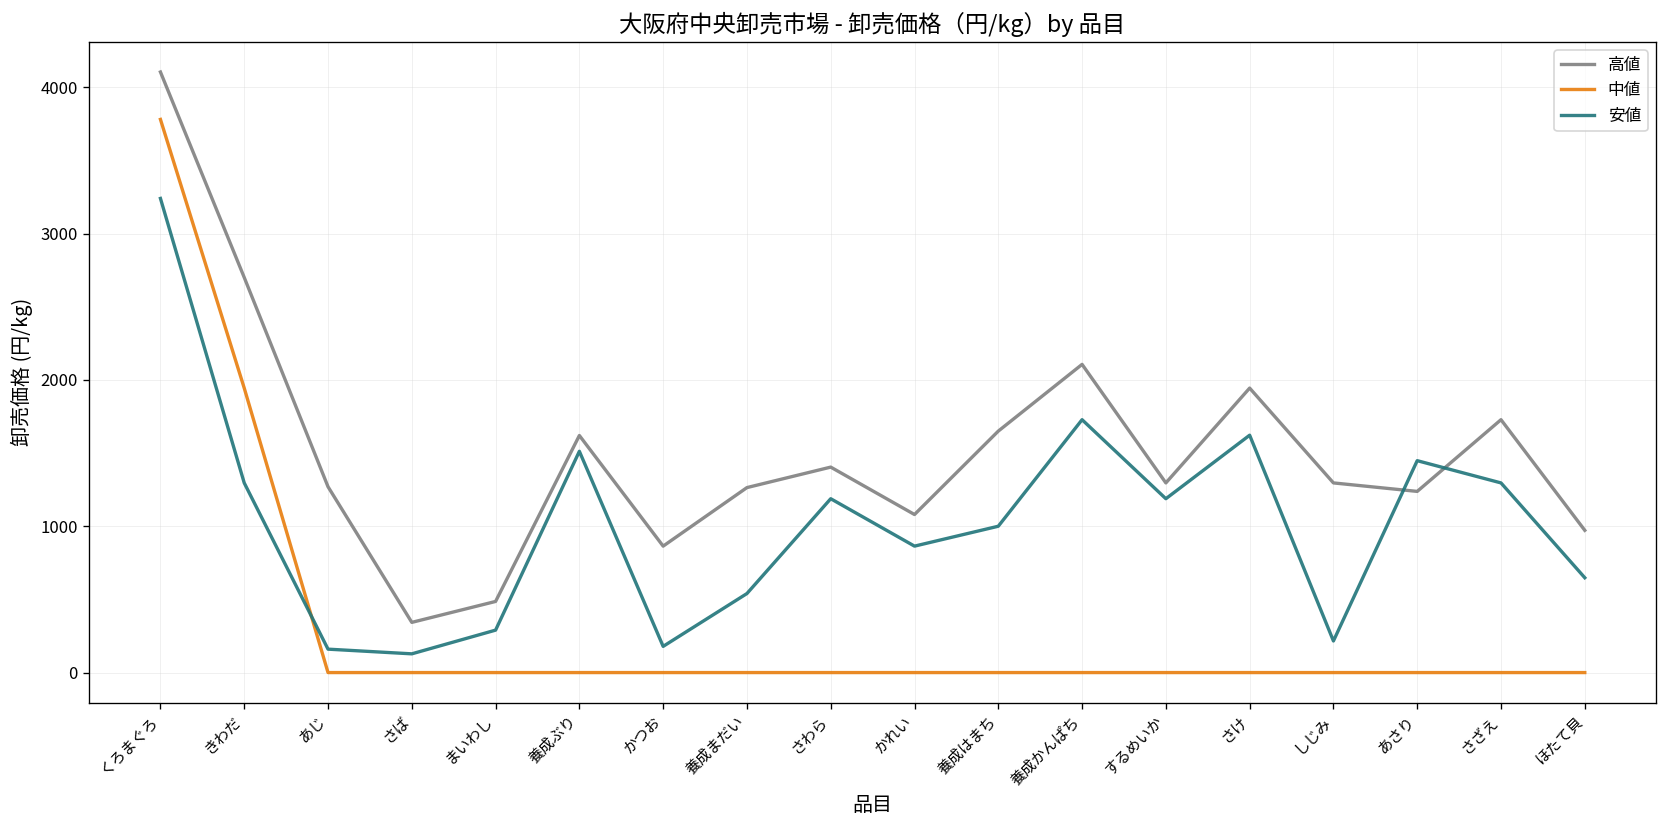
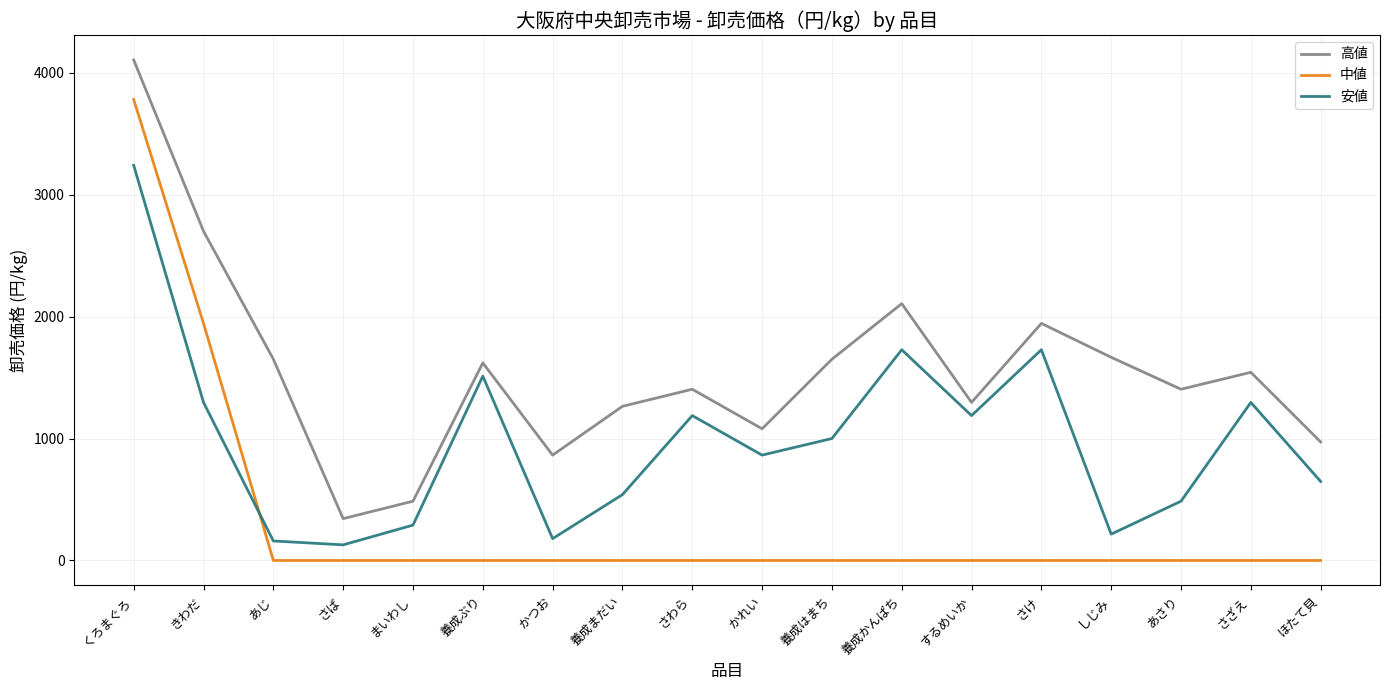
  {
    "高値": {
      "くろまぐろ": 4100,
      "きわだ": 2700,
-     "あじ": 1270,
+     "あじ": 1650,
      "さば": 340,
      "まいわし": 490,
      "養成ぶり": 1620,
      "かつお": 860,
      "養成まだい": 1260,
      "さわら": 1400,
      "かれい": 1080,
      "養成はまち": 1650,
      "養成かんぱち": 2110,
      "するめいか": 1300,
      "さけ": 1940,
-     "しじみ": 1300,
-     "あさり": 1240,
-     "さざえ": 1730,
+     "しじみ": 1670,
+     "あさり": 1400,
+     "さざえ": 1540,
      "ほたて貝": 970
    },
    "中値": {
      "くろまぐろ": 3780,
      "きわだ": 1940,
      "あじ": 0,
      "さば": 0,
      "まいわし": 0,
      "養成ぶり": 0,
      "かつお": 0,
      "養成まだい": 0,
      "さわら": 0,
      "かれい": 0,
      "養成はまち": 0,
      "養成かんぱち": 0,
      "するめいか": 0,
      "さけ": 0,
      "しじみ": 0,
      "あさり": 0,
      "さざえ": 0,
      "ほたて貝": 0
    },
    "安値": {
      "くろまぐろ": 3240,
      "きわだ": 1300,
      "あじ": 160,
      "さば": 130,
      "まいわし": 290,
      "養成ぶり": 1510,
      "かつお": 180,
      "養成まだい": 540,
      "さわら": 1190,
      "かれい": 860,
      "養成はまち": 1000,
      "養成かんぱち": 1730,
      "するめいか": 1190,
-     "さけ": 1620,
+     "さけ": 1730,
      "しじみ": 220,
-     "あさり": 1450,
+     "あさり": 490,
      "さざえ": 1300,
      "ほたて貝": 650
    }
  }
